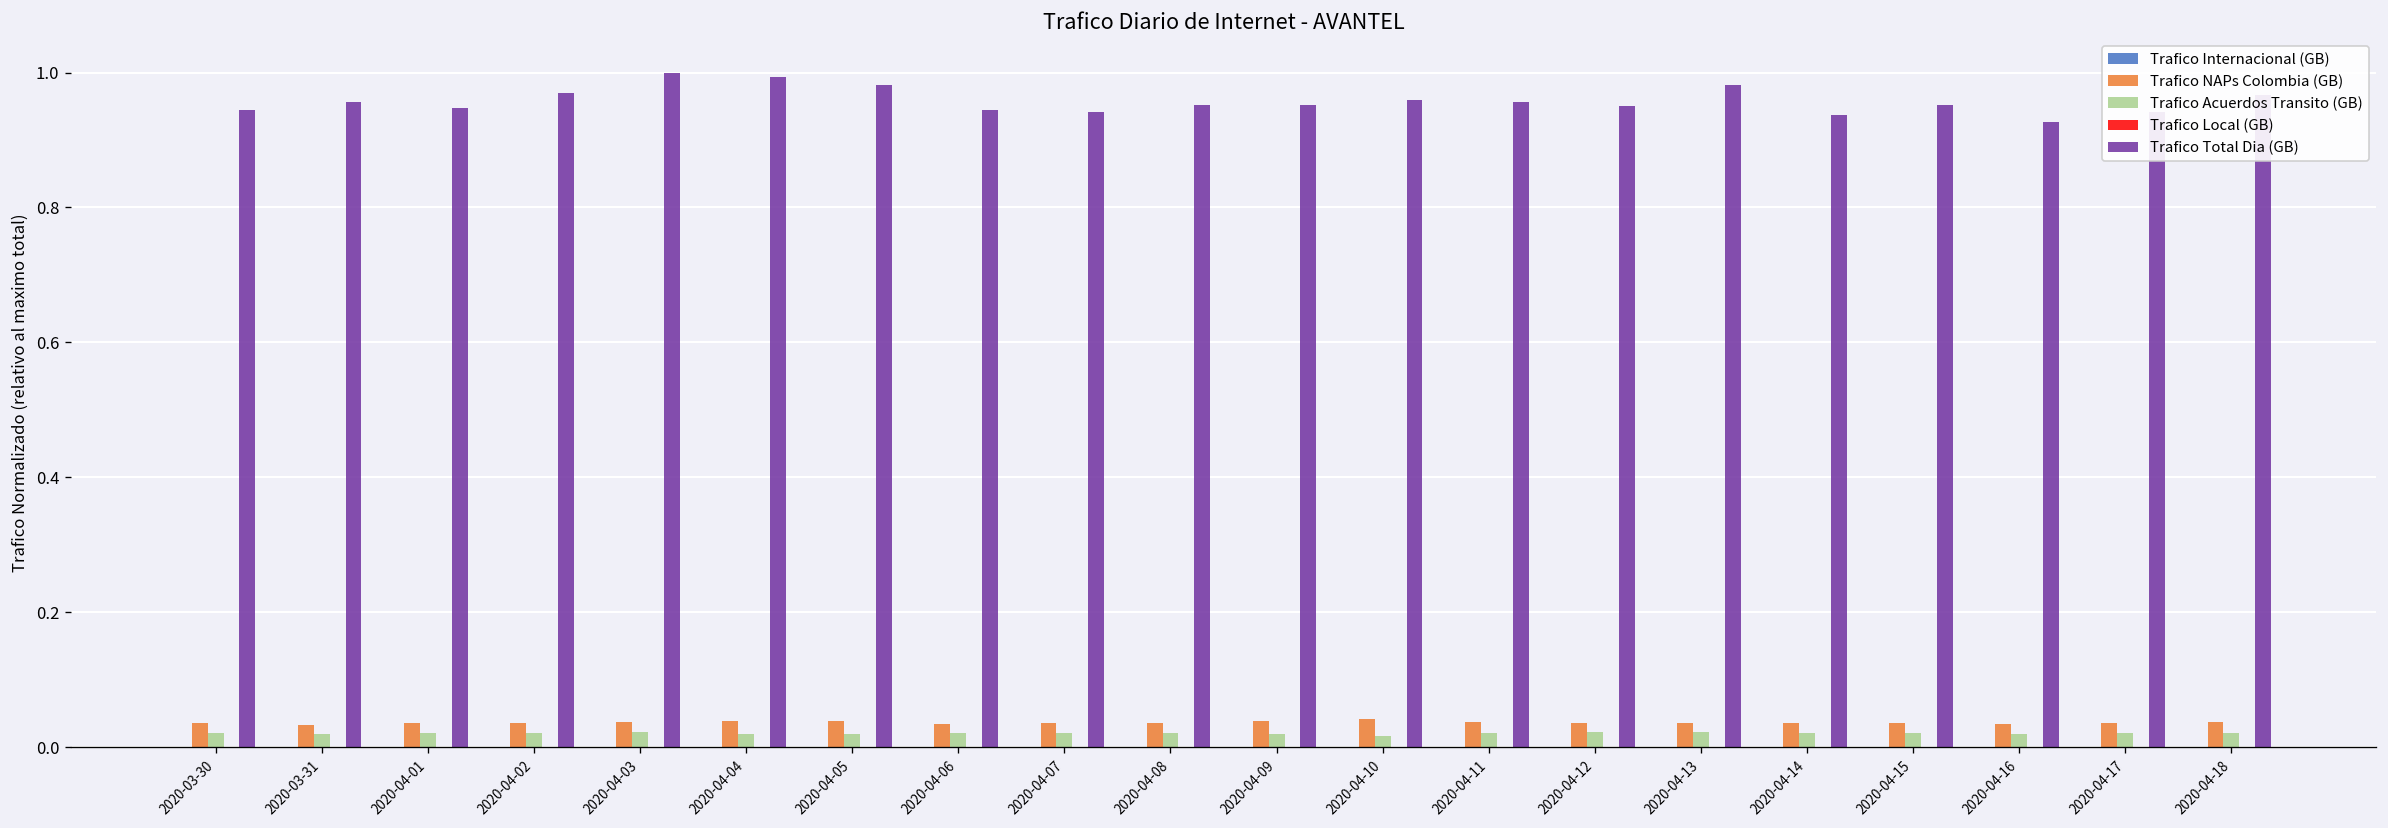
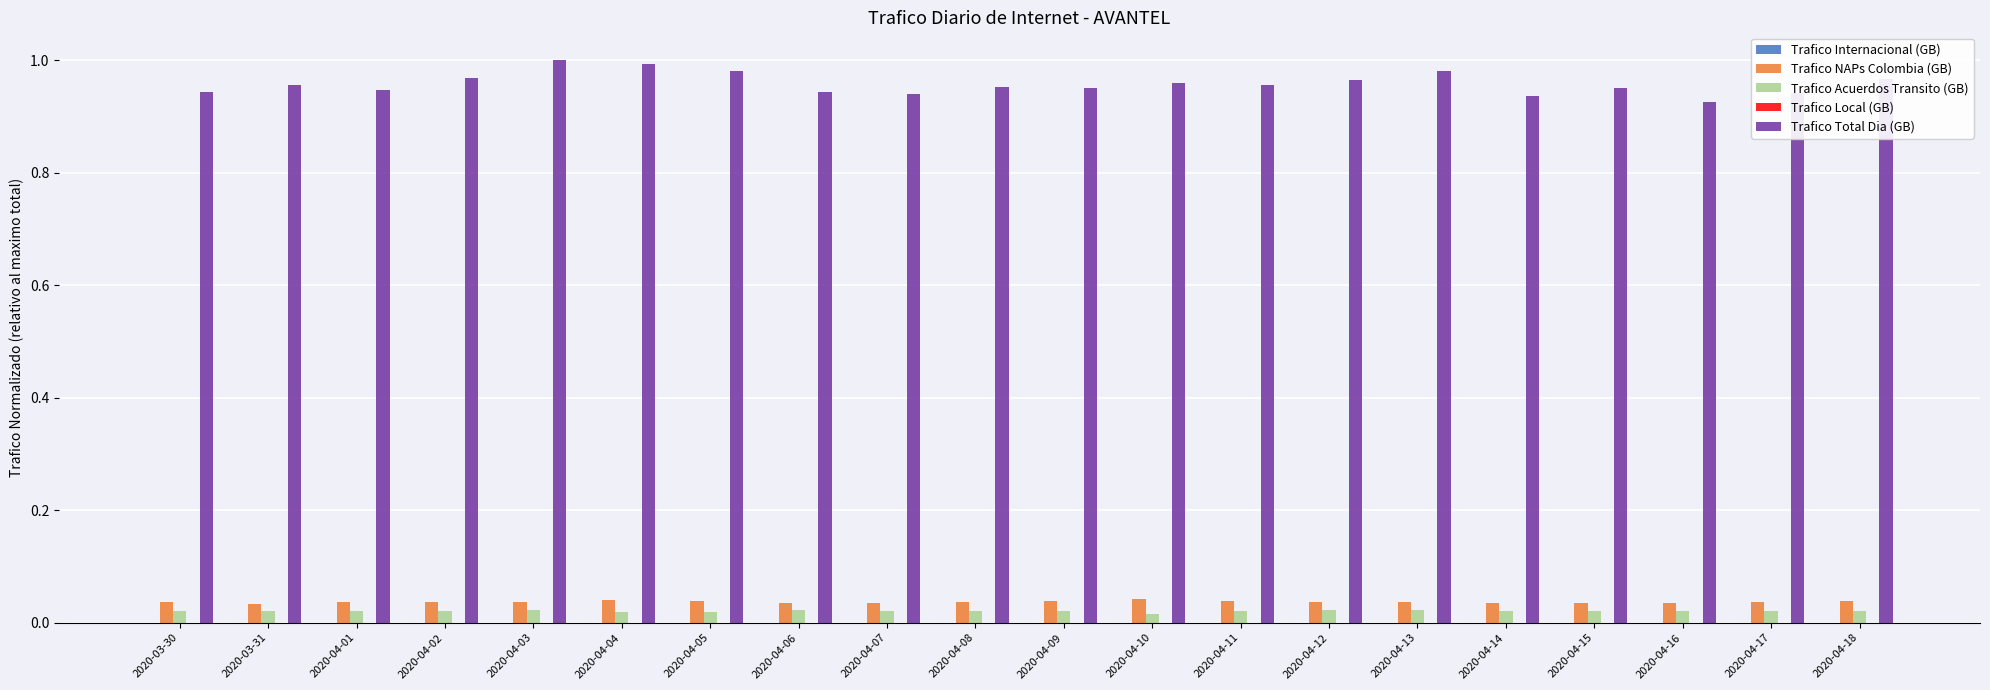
  {
    "Trafico NAPs Colombia (GB)": {
      "2020-03-30": 0.04,
      "2020-03-31": 0.03,
      "2020-04-01": 0.04,
      "2020-04-02": 0.04,
      "2020-04-03": 0.04,
      "2020-04-04": 0.04,
      "2020-04-05": 0.04,
      "2020-04-06": 0.03,
      "2020-04-07": 0.04,
      "2020-04-08": 0.04,
      "2020-04-09": 0.04,
      "2020-04-10": 0.04,
      "2020-04-11": 0.04,
      "2020-04-12": 0.04,
      "2020-04-13": 0.04,
      "2020-04-14": 0.04,
      "2020-04-15": 0.04,
      "2020-04-16": 0.04,
      "2020-04-17": 0.04,
      "2020-04-18": 0.04
    },
    "Trafico Acuerdos Transito (GB)": {
      "2020-03-30": 0.02,
      "2020-03-31": 0.02,
      "2020-04-01": 0.02,
      "2020-04-02": 0.02,
      "2020-04-03": 0.02,
      "2020-04-04": 0.02,
      "2020-04-05": 0.02,
      "2020-04-06": 0.02,
      "2020-04-07": 0.02,
      "2020-04-08": 0.02,
      "2020-04-09": 0.02,
      "2020-04-10": 0.02,
      "2020-04-11": 0.02,
      "2020-04-12": 0.02,
      "2020-04-13": 0.02,
      "2020-04-14": 0.02,
      "2020-04-15": 0.02,
      "2020-04-16": 0.02,
      "2020-04-17": 0.02,
      "2020-04-18": 0.02
    },
    "Trafico Local (GB)": {
      "2020-03-30": 0.00,
      "2020-03-31": 0.00,
      "2020-04-01": 0.00,
      "2020-04-02": 0.00,
      "2020-04-03": 0.00,
      "2020-04-04": 0.00,
      "2020-04-05": 0.00,
      "2020-04-06": 0.00,
      "2020-04-07": 0.00,
      "2020-04-08": 0.00,
      "2020-04-09": 0.00,
      "2020-04-10": 0.00,
      "2020-04-11": 0.00,
      "2020-04-12": 0.00,
      "2020-04-13": 0.00,
      "2020-04-14": 0.00,
      "2020-04-15": 0.00,
      "2020-04-16": 0.00,
      "2020-04-17": 0.00,
      "2020-04-18": 0.00
    },
    "Trafico Total Dia (GB)": {
      "2020-03-30": 0.94,
      "2020-03-31": 0.96,
      "2020-04-01": 0.95,
      "2020-04-02": 0.97,
      "2020-04-03": 1.00,
      "2020-04-04": 0.99,
      "2020-04-05": 0.98,
      "2020-04-06": 0.94,
      "2020-04-07": 0.94,
      "2020-04-08": 0.95,
      "2020-04-09": 0.95,
      "2020-04-10": 0.96,
      "2020-04-11": 0.96,
-     "2020-04-12": 0.95,
+     "2020-04-12": 0.96,
      "2020-04-13": 0.98,
      "2020-04-14": 0.94,
      "2020-04-15": 0.95,
      "2020-04-16": 0.93
    }
  }
